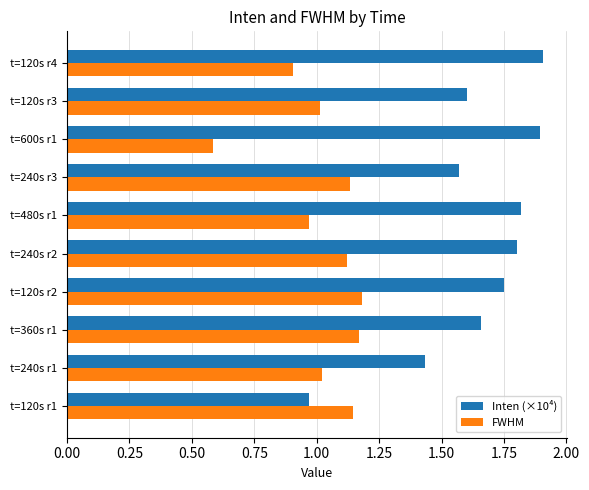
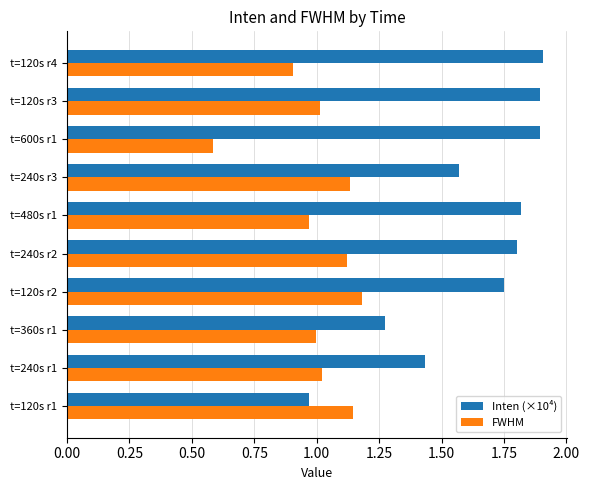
  {
    "Inten (×10⁴)": {
      "t=120s r4": 1.91,
-     "t=120s r3": 1.60,
+     "t=120s r3": 1.90,
      "t=600s r1": 1.89,
      "t=240s r3": 1.57,
      "t=480s r1": 1.82,
      "t=240s r2": 1.80,
      "t=120s r2": 1.75,
-     "t=360s r1": 1.66,
+     "t=360s r1": 1.27,
      "t=240s r1": 1.43,
      "t=120s r1": 0.97
    },
    "FWHM": {
      "t=120s r4": 0.91,
      "t=120s r3": 1.01,
      "t=600s r1": 0.59,
      "t=240s r3": 1.13,
      "t=480s r1": 0.97,
      "t=240s r2": 1.12,
      "t=120s r2": 1.18,
-     "t=360s r1": 1.17,
+     "t=360s r1": 1.00,
      "t=240s r1": 1.02,
      "t=120s r1": 1.15
    }
  }
